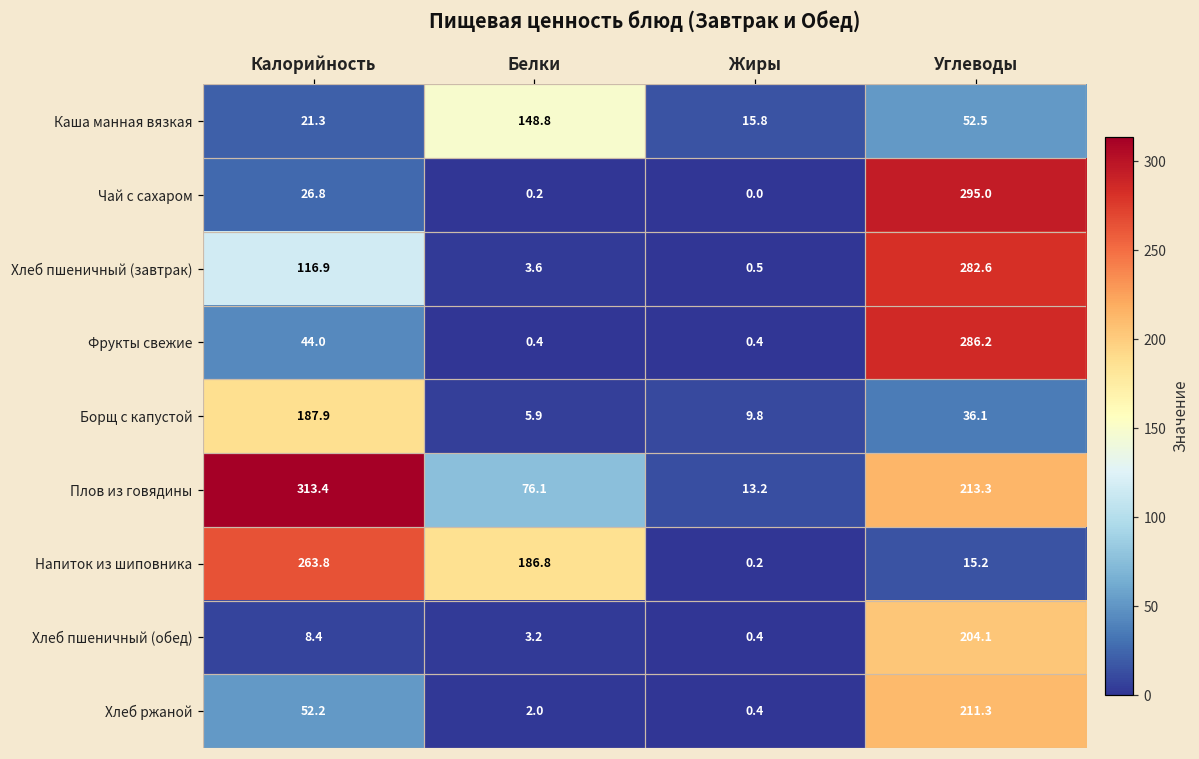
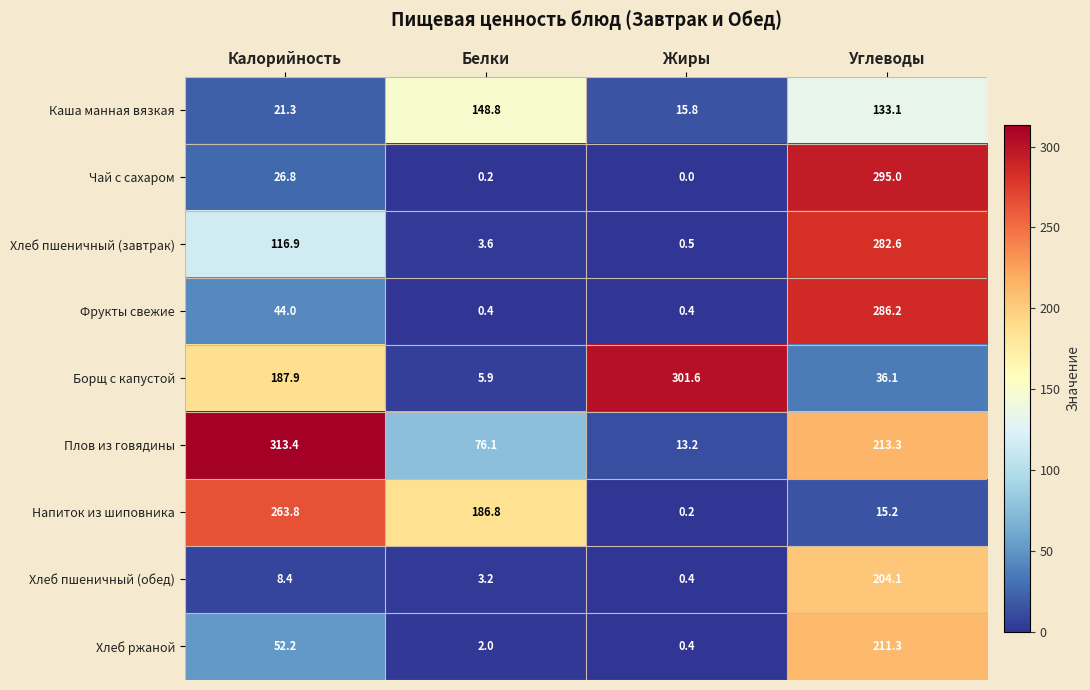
  {
    "Каша манная вязкая": {
      "Калорийность": 21.3,
      "Белки": 148.8,
      "Жиры": 15.8,
-     "Углеводы": 52.5
+     "Углеводы": 133.1
    },
    "Чай с сахаром": {
      "Калорийность": 26.8,
      "Белки": 0.2,
      "Жиры": 0.0,
      "Углеводы": 295.0
    },
    "Хлеб пшеничный (завтрак)": {
      "Калорийность": 116.9,
      "Белки": 3.6,
      "Жиры": 0.5,
      "Углеводы": 282.6
    },
    "Фрукты свежие": {
      "Калорийность": 44.0,
      "Белки": 0.4,
      "Жиры": 0.4,
      "Углеводы": 286.2
    },
    "Борщ с капустой": {
      "Калорийность": 187.9,
      "Белки": 5.9,
-     "Жиры": 9.8,
+     "Жиры": 301.6,
      "Углеводы": 36.1
    },
    "Плов из говядины": {
      "Калорийность": 313.4,
      "Белки": 76.1,
      "Жиры": 13.2,
      "Углеводы": 213.3
    },
    "Напиток из шиповника": {
      "Калорийность": 263.8,
      "Белки": 186.8,
      "Жиры": 0.2,
      "Углеводы": 15.2
    },
    "Хлеб пшеничный (обед)": {
      "Калорийность": 8.4,
      "Белки": 3.2,
      "Жиры": 0.4,
      "Углеводы": 204.1
    },
    "Хлеб ржаной": {
      "Калорийность": 52.2,
      "Белки": 2.0,
      "Жиры": 0.4,
      "Углеводы": 211.3
    }
  }
